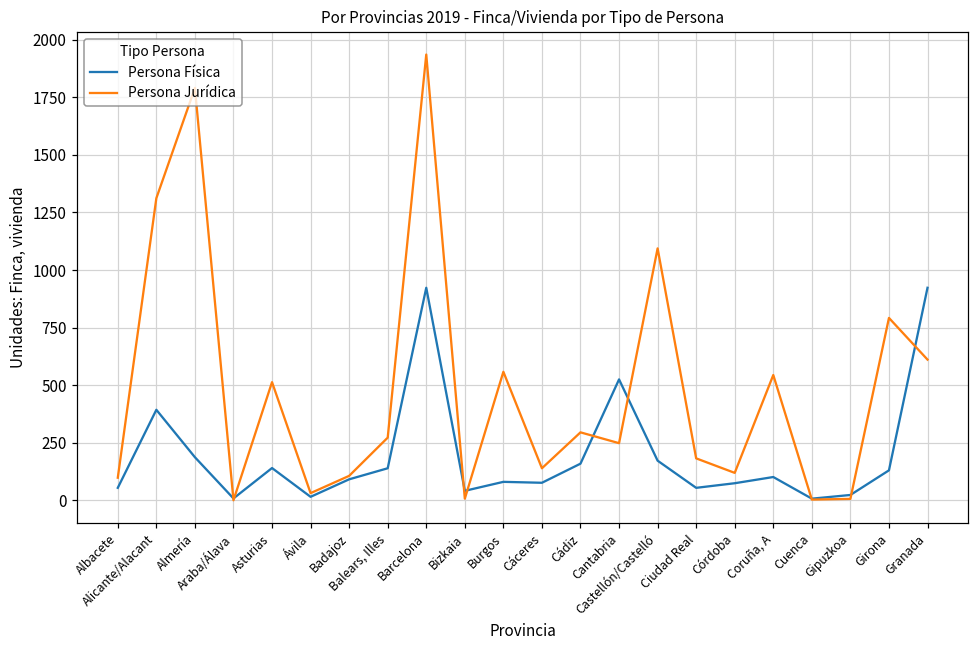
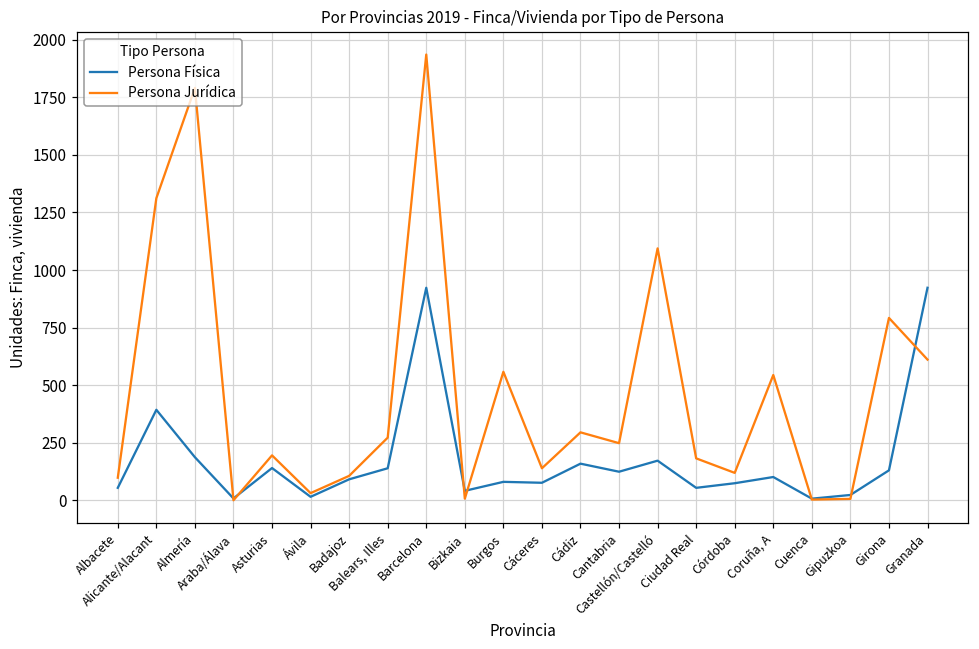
  {
    "Persona Física": {
      "Albacete": 50,
      "Alicante/Alacant": 390,
      "Almería": 190,
      "Asturias": 140,
      "Ávila": 20,
      "Badajoz": 90,
      "Balears, Illes": 140,
      "Barcelona": 920,
      "Bizkaia": 40,
      "Burgos": 80,
      "Cáceres": 80,
      "Cádiz": 160,
-     "Cantabria": 530,
+     "Cantabria": 120,
      "Castellón/Castelló": 170,
      "Ciudad Real": 50,
      "Córdoba": 70,
      "Coruña, A": 100,
      "Gipuzkoa": 20,
      "Girona": 130,
      "Granada": 920
    },
    "Persona Jurídica": {
      "Albacete": 100,
      "Alicante/Alacant": 1310,
-     "Asturias": 510,
+     "Asturias": 200,
      "Ávila": 30,
      "Badajoz": 110,
      "Balears, Illes": 270,
      "Barcelona": 1940,
      "Bizkaia": 10,
      "Burgos": 560,
      "Cáceres": 140,
      "Cádiz": 300,
      "Cantabria": 250,
      "Castellón/Castelló": 1090,
      "Ciudad Real": 180,
      "Córdoba": 120,
      "Coruña, A": 540,
      "Gipuzkoa": 10,
      "Girona": 790,
      "Granada": 610
    }
  }
